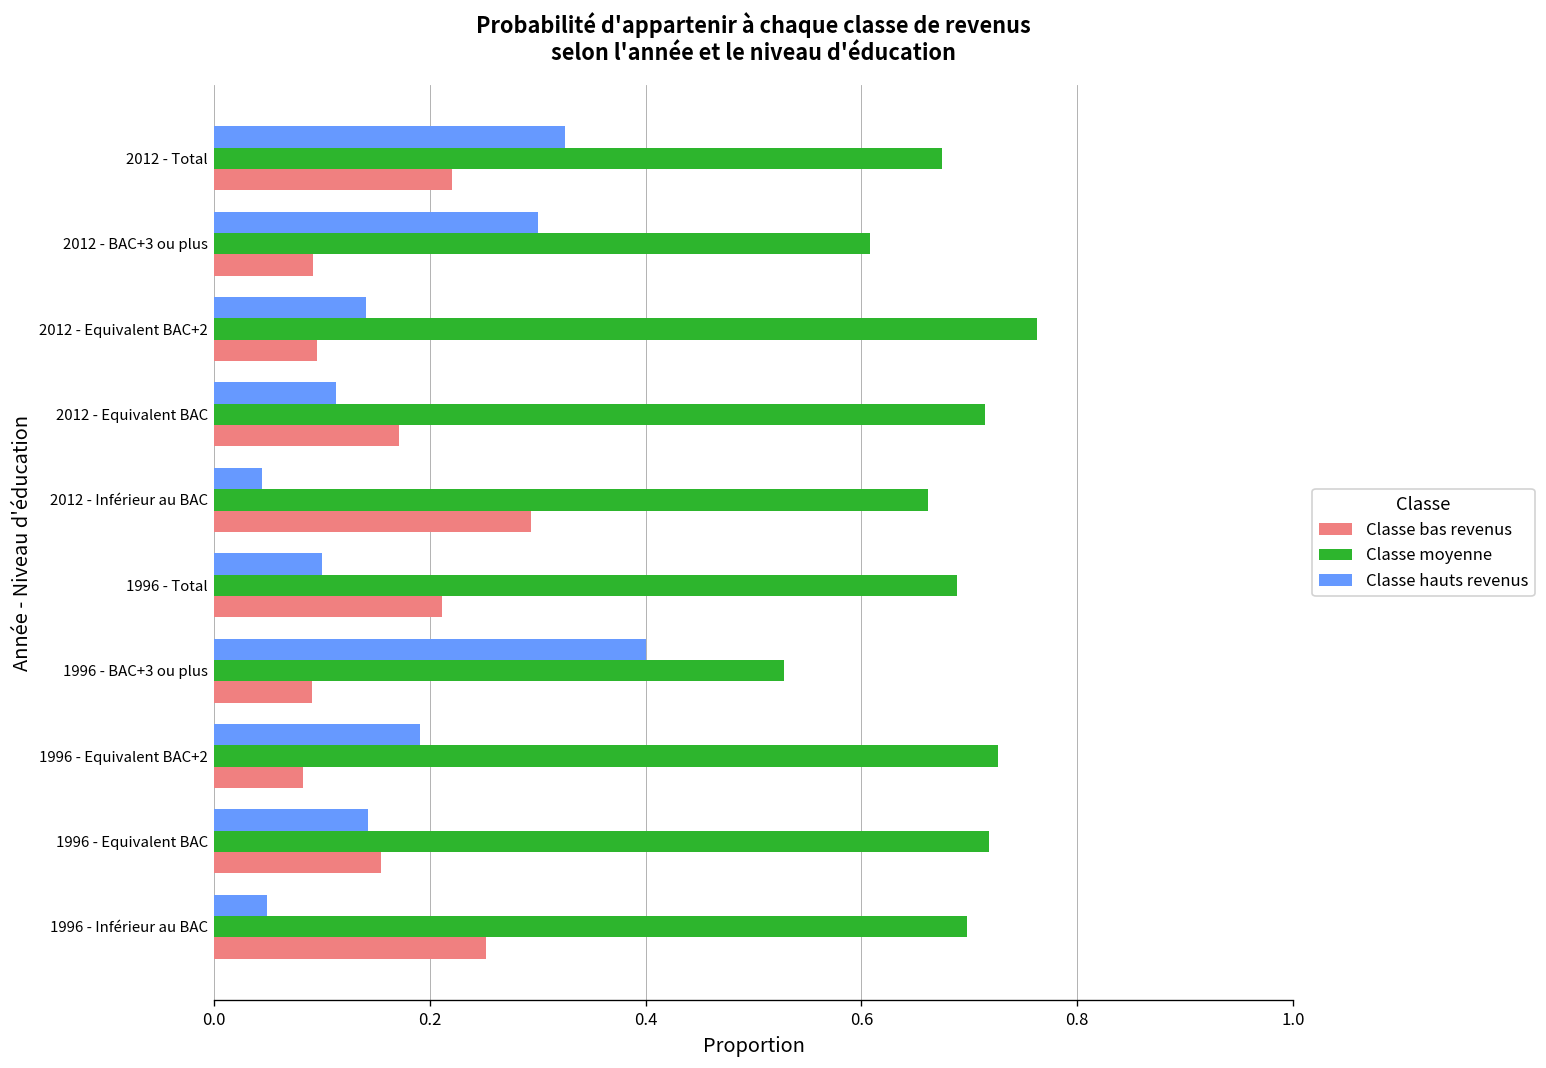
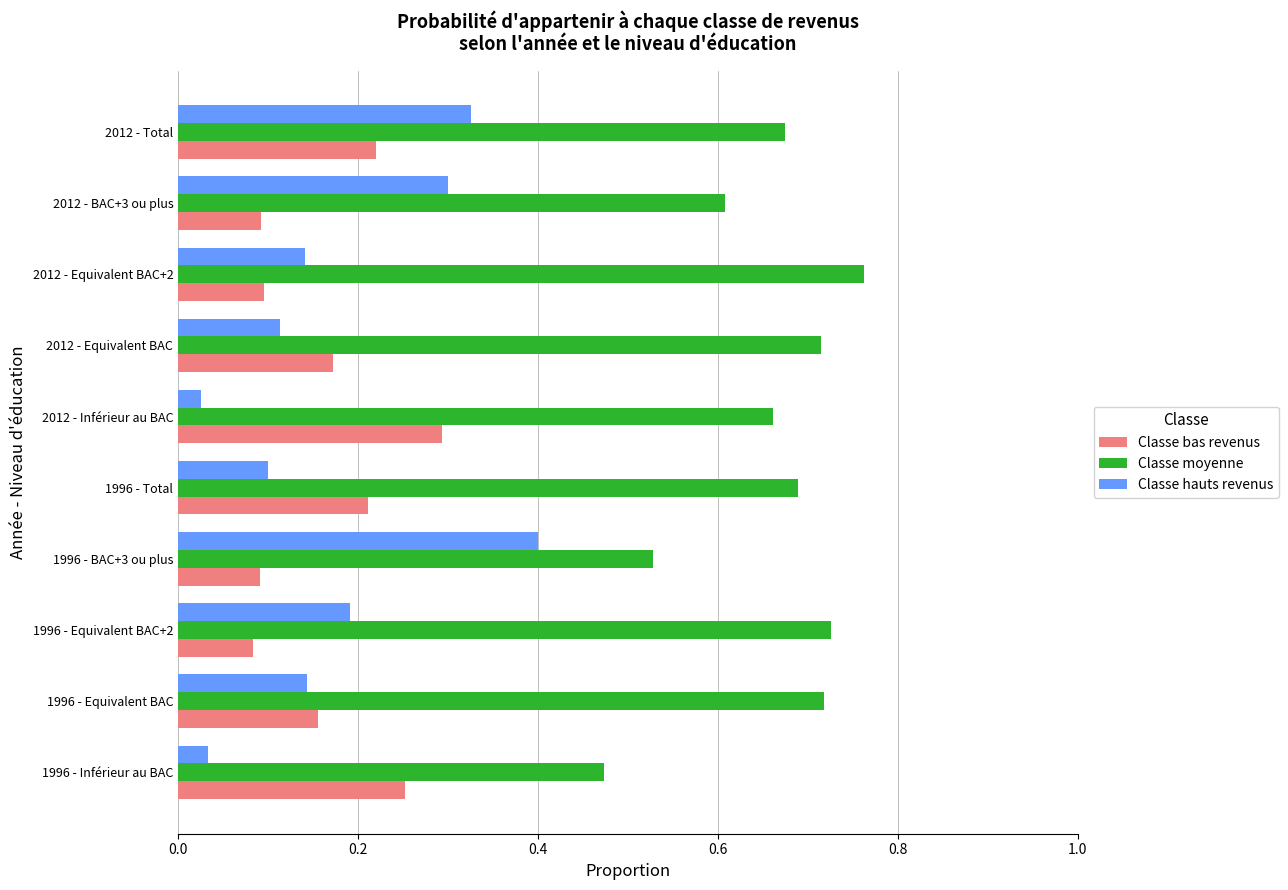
  {
    "Classe bas revenus": {
      "2012 - Total": 0.22,
      "2012 - BAC+3 ou plus": 0.09,
      "2012 - Equivalent BAC+2": 0.10,
      "2012 - Equivalent BAC": 0.17,
      "2012 - Inférieur au BAC": 0.29,
      "1996 - Total": 0.21,
      "1996 - BAC+3 ou plus": 0.09,
      "1996 - Equivalent BAC+2": 0.08,
      "1996 - Equivalent BAC": 0.16,
      "1996 - Inférieur au BAC": 0.25
    },
    "Classe moyenne": {
      "2012 - Total": 0.67,
      "2012 - BAC+3 ou plus": 0.61,
      "2012 - Equivalent BAC+2": 0.76,
      "2012 - Equivalent BAC": 0.71,
      "2012 - Inférieur au BAC": 0.66,
      "1996 - Total": 0.69,
      "1996 - BAC+3 ou plus": 0.53,
      "1996 - Equivalent BAC+2": 0.73,
      "1996 - Equivalent BAC": 0.72,
-     "1996 - Inférieur au BAC": 0.70
+     "1996 - Inférieur au BAC": 0.47
    },
    "Classe hauts revenus": {
      "2012 - Total": 0.33,
      "2012 - BAC+3 ou plus": 0.30,
      "2012 - Equivalent BAC+2": 0.14,
      "2012 - Equivalent BAC": 0.11,
-     "2012 - Inférieur au BAC": 0.04,
+     "2012 - Inférieur au BAC": 0.02,
      "1996 - Total": 0.10,
      "1996 - BAC+3 ou plus": 0.40,
      "1996 - Equivalent BAC+2": 0.19,
      "1996 - Equivalent BAC": 0.14,
-     "1996 - Inférieur au BAC": 0.05
+     "1996 - Inférieur au BAC": 0.03
    }
  }
